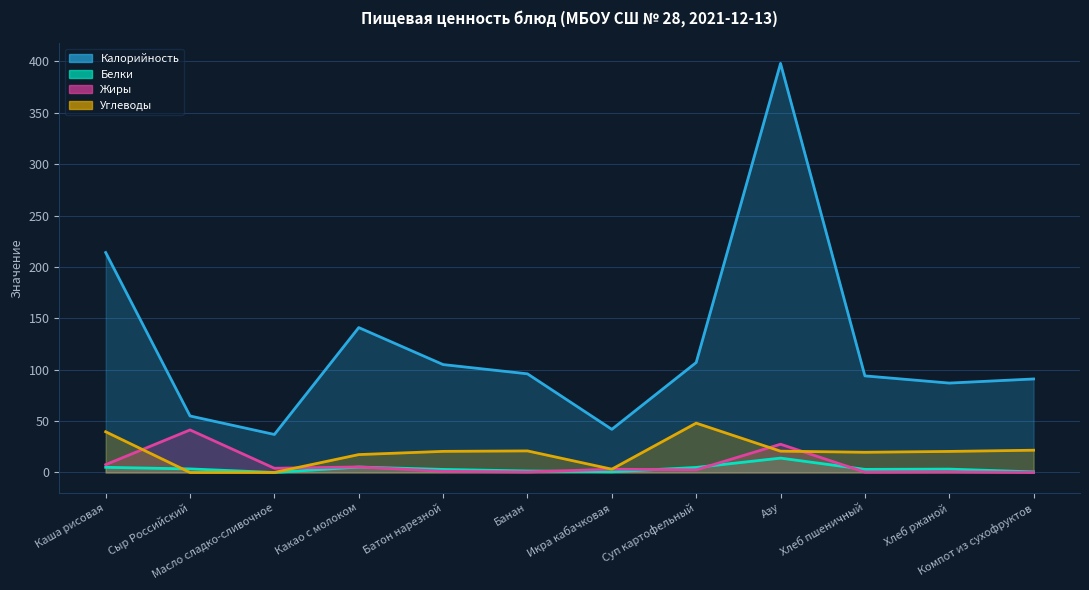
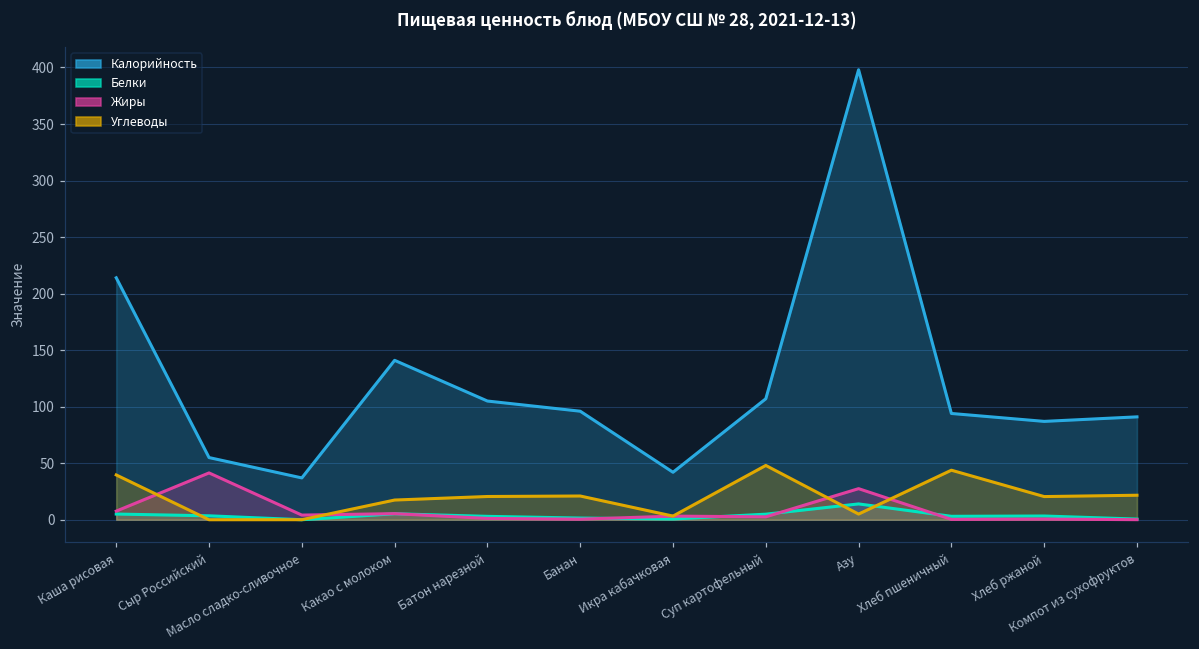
  {
    "Жиры": {
      "Каша рисовая": 8,
      "Сыр Российский": 41,
      "Масло сладко-сливочное": 4,
      "Азу": 28,
      "Хлеб пшеничный": 0,
      "Хлеб ржаной": 1
    },
    "Углеводы": {
      "Каша рисовая": 40,
      "Сыр Российский": 0,
      "Какао с молоком": 17,
      "Батон нарезной": 21,
      "Банан": 21,
      "Суп картофельный": 48,
-     "Азу": 21,
-     "Хлеб пшеничный": 20,
+     "Азу": 5,
+     "Хлеб пшеничный": 44,
      "Хлеб ржаной": 21,
      "Компот из сухофруктов": 22
    }
  }
